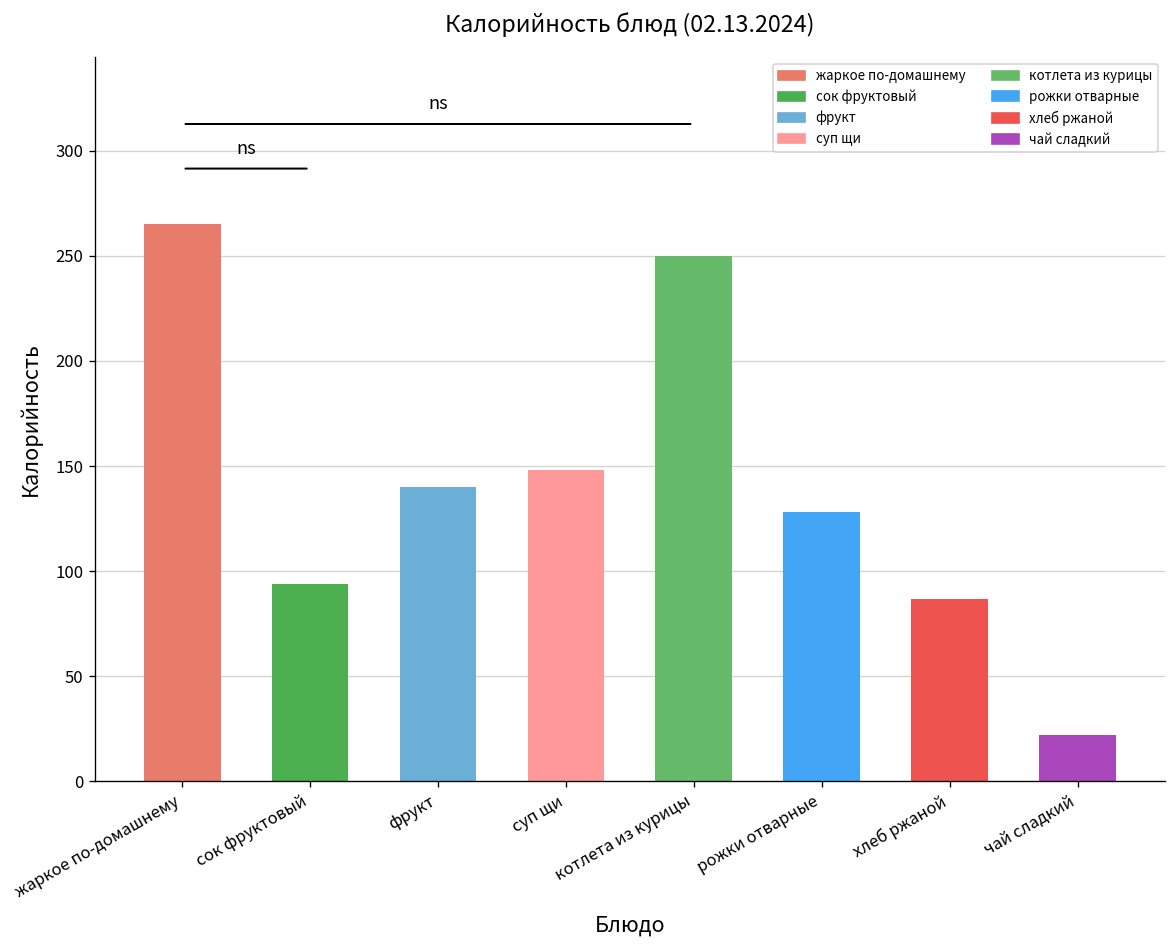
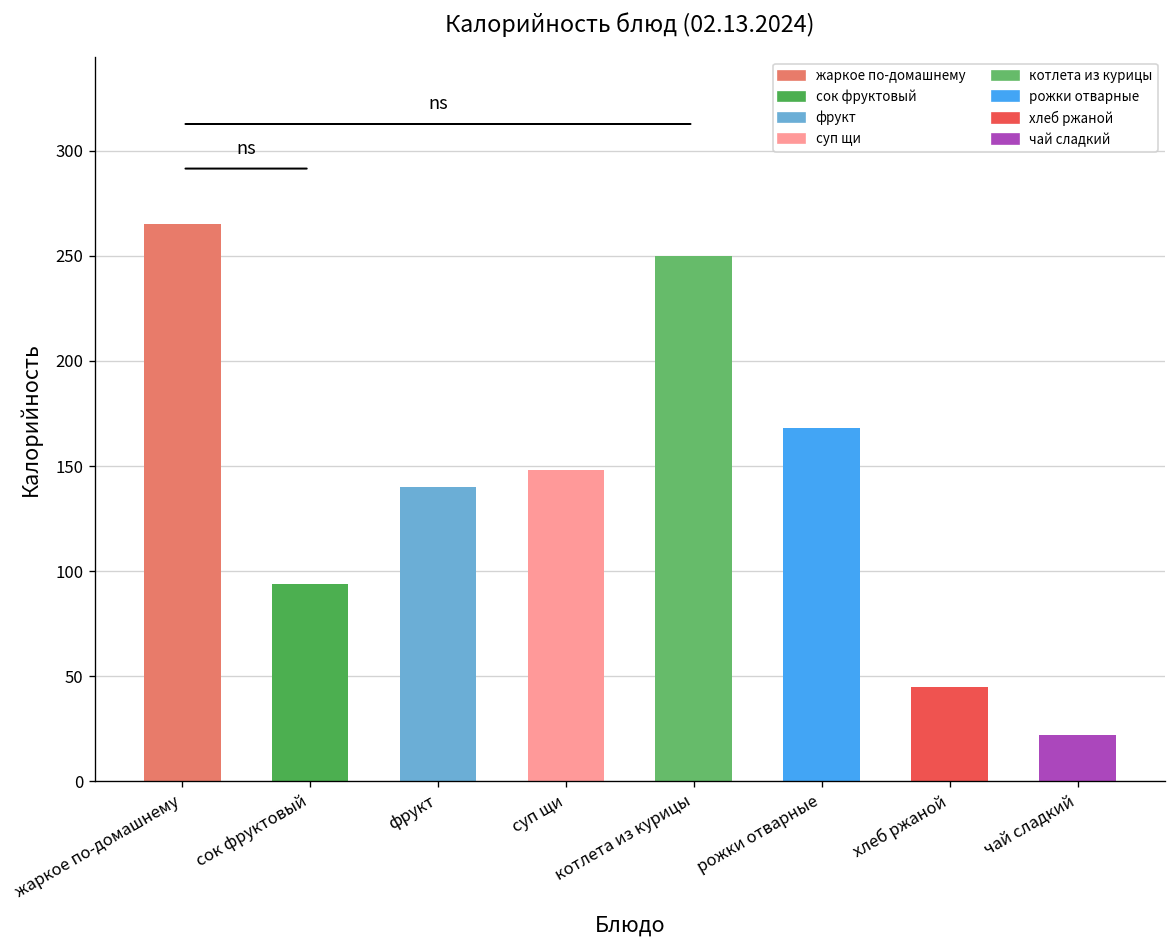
  {
    "жаркое по-домашнему": 265,
    "сок фруктовый": 94,
    "фрукт": 140,
    "суп щи": 148,
    "котлета из курицы": 250,
-   "рожки отварные": 128,
-   "хлеб ржаной": 87,
+   "рожки отварные": 168,
+   "хлеб ржаной": 45,
    "чай сладкий": 22
  }
